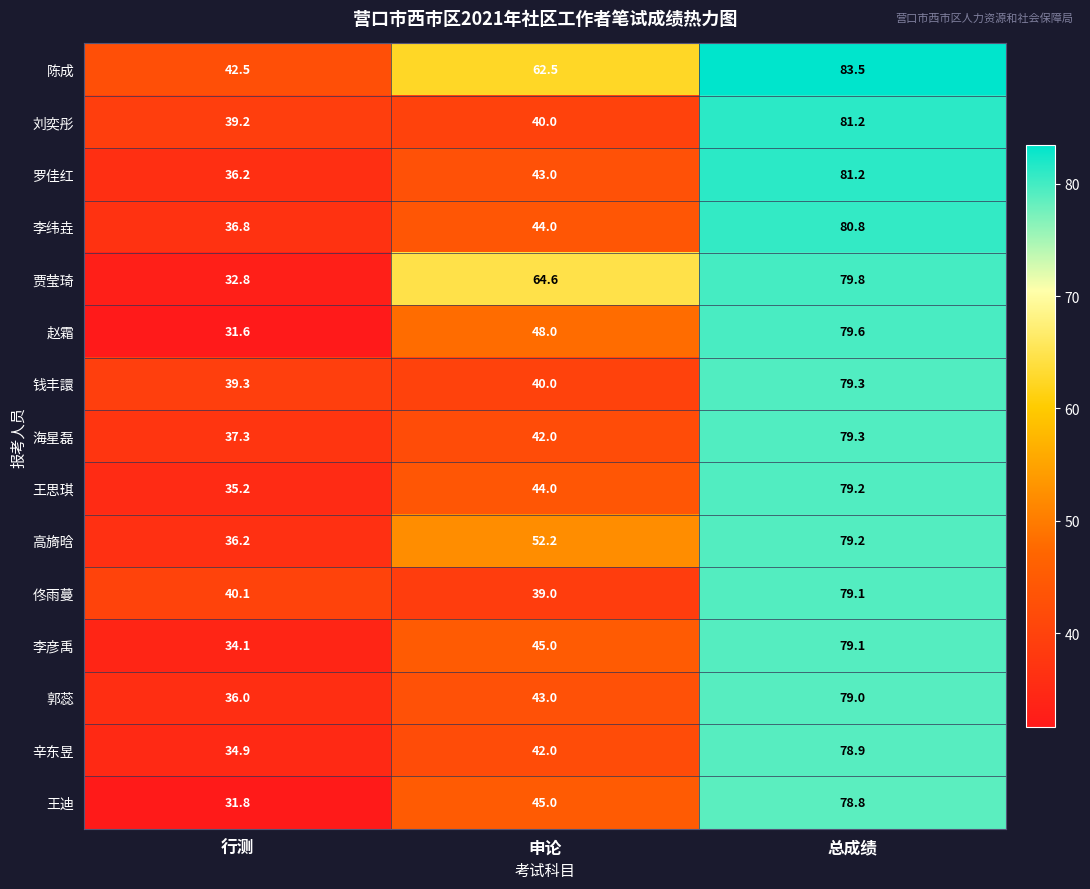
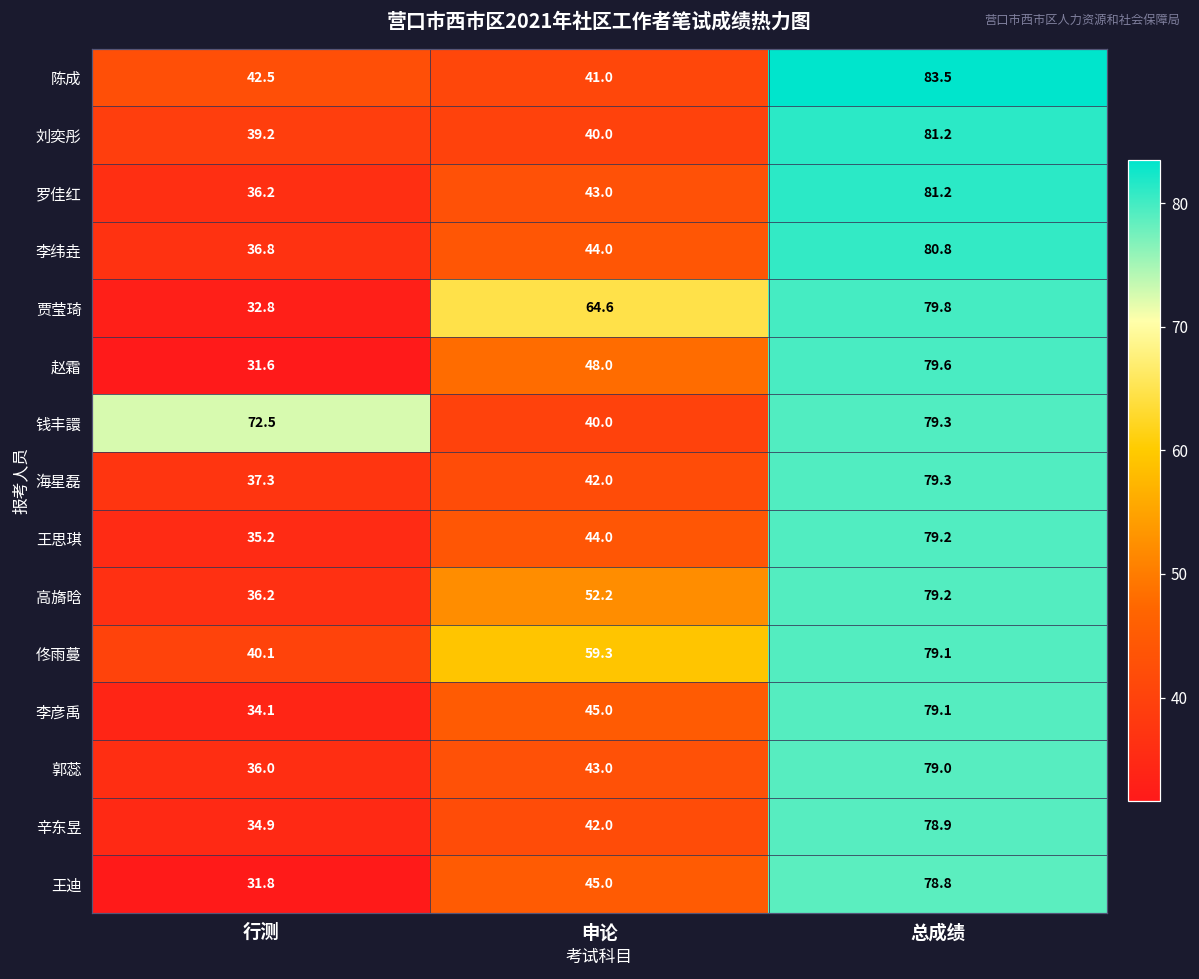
  {
    "陈成": {
      "行测": 42.5,
-     "申论": 62.5,
+     "申论": 41.0,
      "总成绩": 83.5
    },
    "刘奕彤": {
      "行测": 39.2,
      "申论": 40.0,
      "总成绩": 81.2
    },
    "罗佳红": {
      "行测": 36.2,
      "申论": 43.0,
      "总成绩": 81.2
    },
    "李纬垚": {
      "行测": 36.8,
      "申论": 44.0,
      "总成绩": 80.8
    },
    "贾莹琦": {
      "行测": 32.8,
      "申论": 64.6,
      "总成绩": 79.8
    },
    "赵霜": {
      "行测": 31.6,
      "申论": 48.0,
      "总成绩": 79.6
    },
    "钱丰譞": {
-     "行测": 39.3,
+     "行测": 72.5,
      "申论": 40.0,
      "总成绩": 79.3
    },
    "海星磊": {
      "行测": 37.3,
      "申论": 42.0,
      "总成绩": 79.3
    },
    "王思琪": {
      "行测": 35.2,
      "申论": 44.0,
      "总成绩": 79.2
    },
    "高旖晗": {
      "行测": 36.2,
      "申论": 52.2,
      "总成绩": 79.2
    },
    "佟雨蔓": {
      "行测": 40.1,
-     "申论": 39.0,
+     "申论": 59.3,
      "总成绩": 79.1
    },
    "李彦禹": {
      "行测": 34.1,
      "申论": 45.0,
      "总成绩": 79.1
    },
    "郭蕊": {
      "行测": 36.0,
      "申论": 43.0,
      "总成绩": 79.0
    },
    "辛东昱": {
      "行测": 34.9,
      "申论": 42.0,
      "总成绩": 78.9
    },
    "王迪": {
      "行测": 31.8,
      "申论": 45.0,
      "总成绩": 78.8
    }
  }
